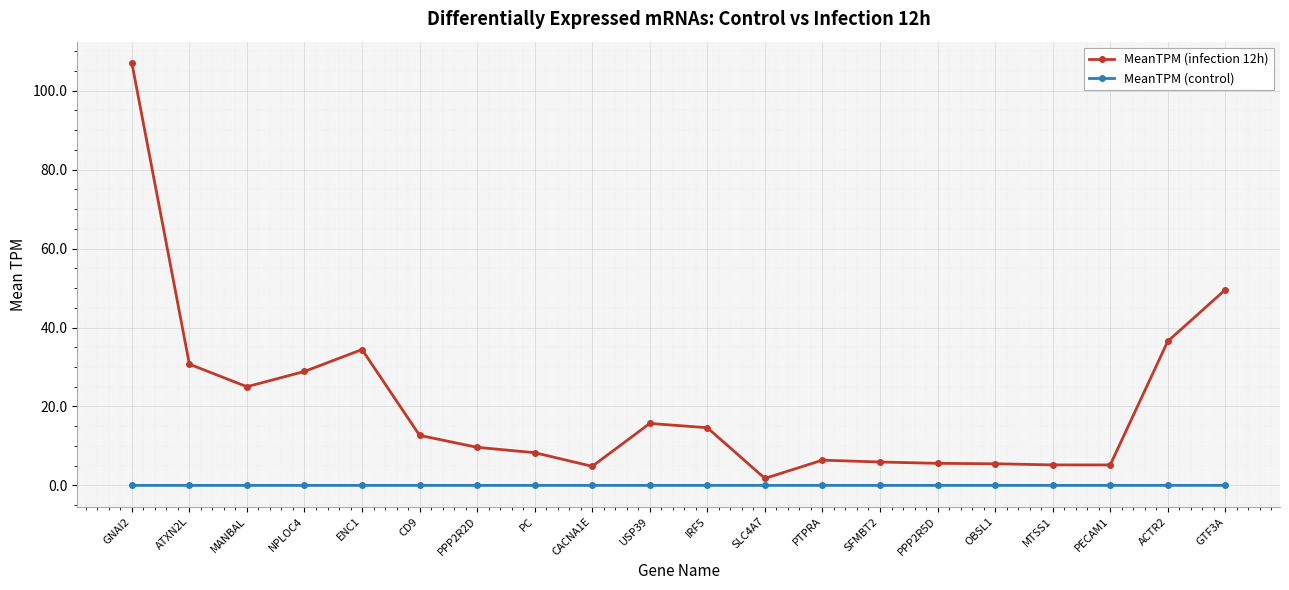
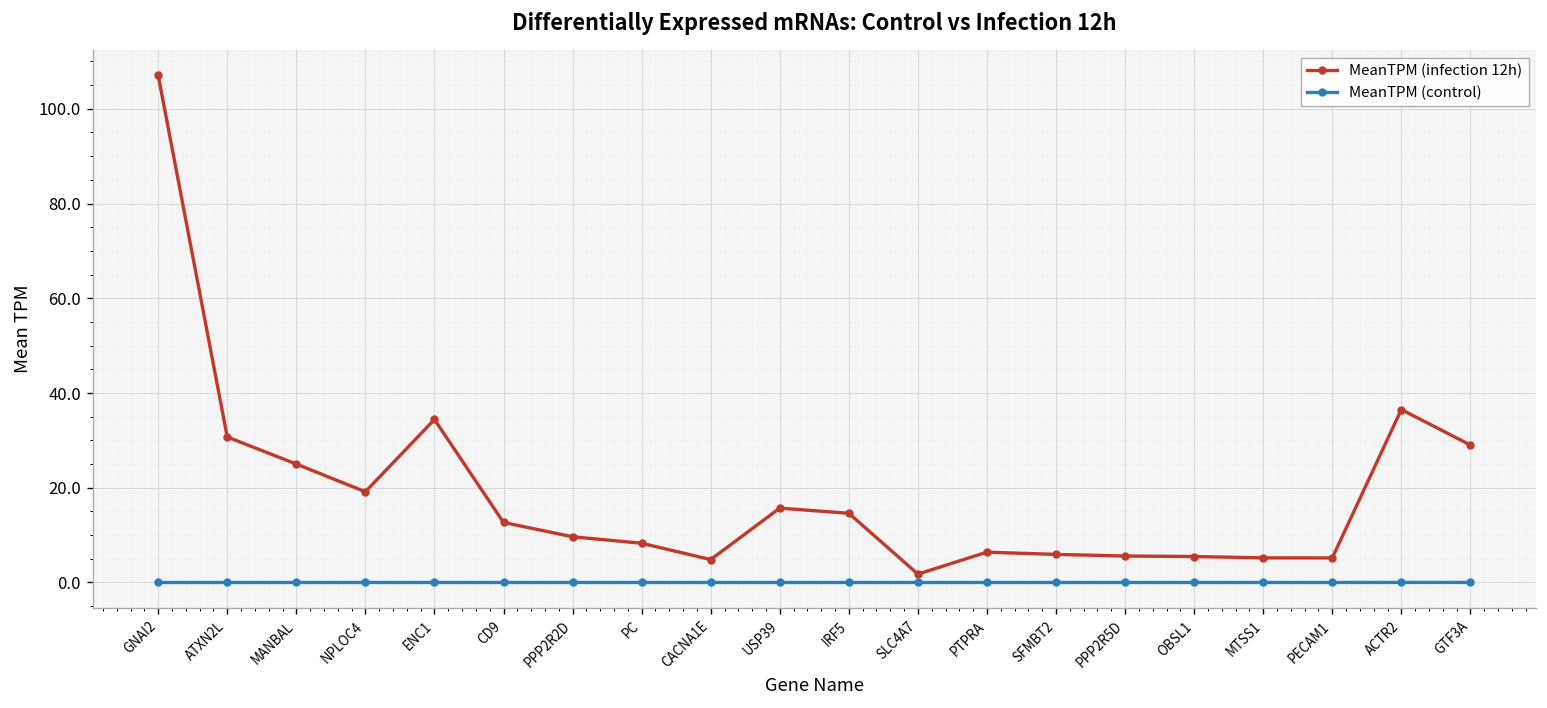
  {
    "MeanTPM (infection 12h)": {
      "GNAI2": 107,
      "ATXN2L": 31,
      "MANBAL": 25,
-     "NPLOC4": 29,
+     "NPLOC4": 19,
      "ENC1": 34,
      "CD9": 13,
      "PPP2R2D": 10,
      "PC": 8,
      "CACNA1E": 5,
      "USP39": 16,
      "IRF5": 15,
      "SLC4A7": 2,
      "PTPRA": 6,
      "SFMBT2": 6,
      "PPP2R5D": 6,
      "OBSL1": 5,
      "MTSS1": 5,
      "PECAM1": 5,
      "ACTR2": 37,
-     "GTF3A": 50
+     "GTF3A": 29
    },
    "MeanTPM (control)": {
      "GNAI2": 0,
      "ATXN2L": 0,
      "MANBAL": 0,
      "NPLOC4": 0,
      "ENC1": 0,
      "CD9": 0,
      "PPP2R2D": 0,
      "PC": 0,
      "CACNA1E": 0,
      "USP39": 0,
      "IRF5": 0,
      "SLC4A7": 0,
      "PTPRA": 0,
      "SFMBT2": 0,
      "PPP2R5D": 0,
      "OBSL1": 0,
      "MTSS1": 0,
      "PECAM1": 0,
      "ACTR2": 0,
      "GTF3A": 0
    }
  }
